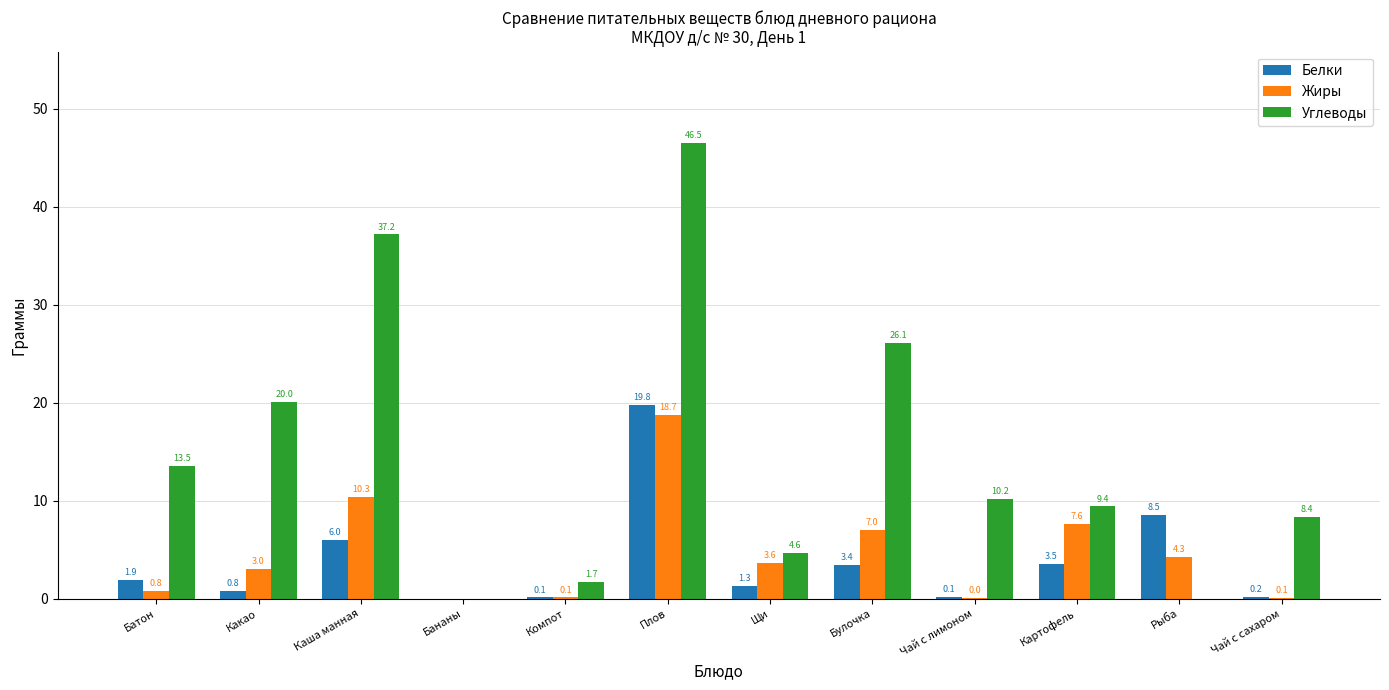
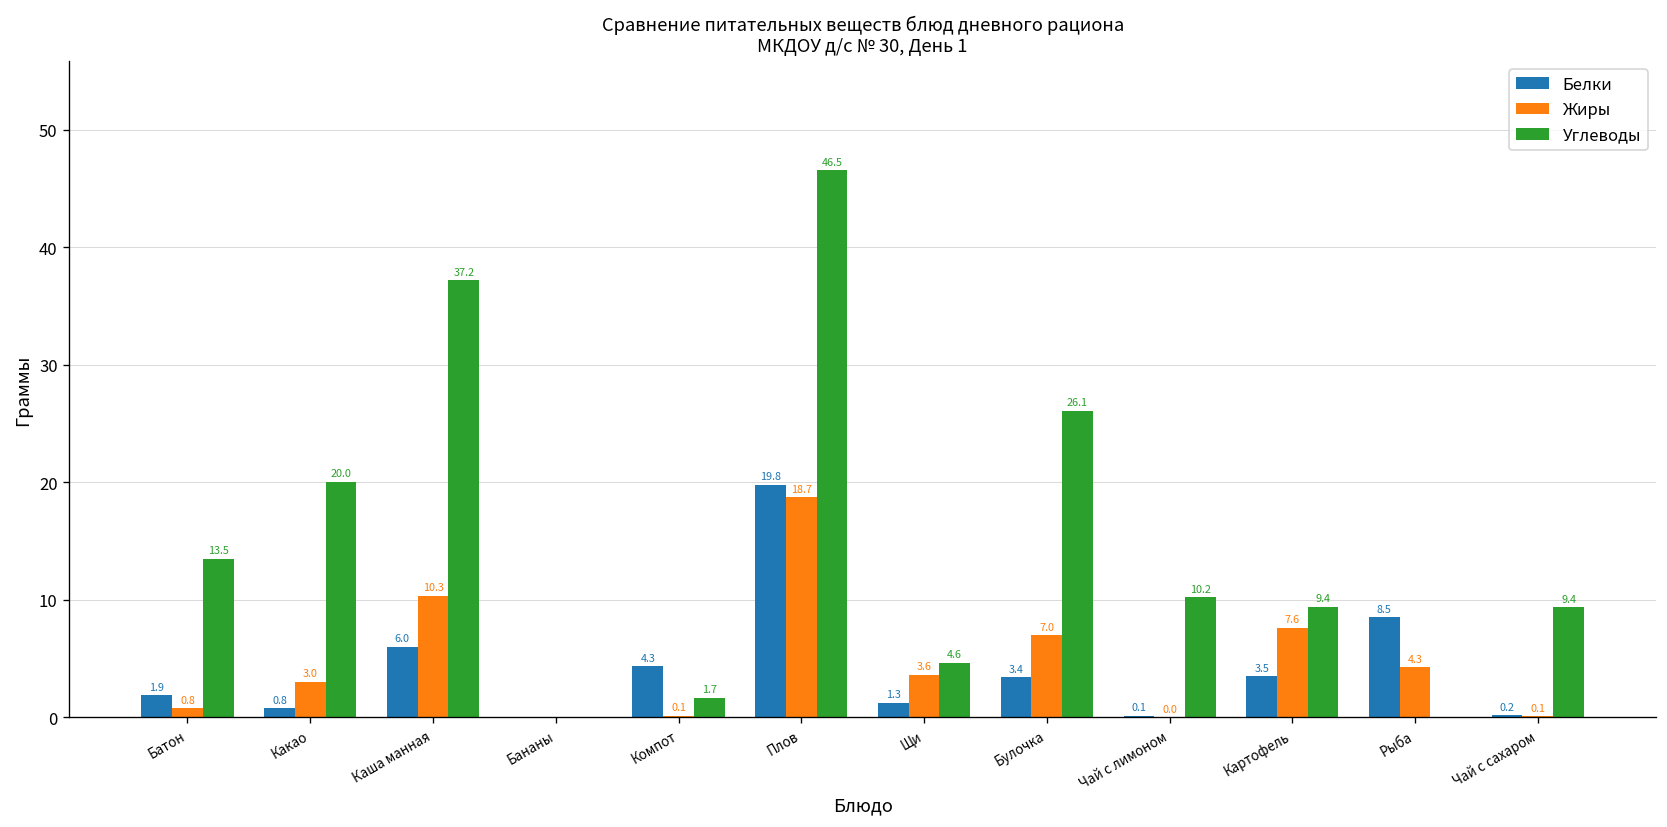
  {
    "Белки": {
      "Батон": 1.9,
      "Какао": 0.8,
      "Каша манная": 6.0,
-     "Компот": 0.1,
+     "Компот": 4.3,
      "Плов": 19.8,
      "Щи": 1.3,
      "Булочка": 3.4,
      "Чай с лимоном": 0.1,
      "Картофель": 3.5,
      "Рыба": 8.5,
      "Чай с сахаром": 0.2
    },
    "Жиры": {
      "Батон": 0.8,
      "Какао": 3.0,
      "Каша манная": 10.3,
      "Компот": 0.1,
      "Плов": 18.7,
      "Щи": 3.6,
      "Булочка": 7.0,
      "Чай с лимоном": 0.0,
      "Картофель": 7.6,
      "Рыба": 4.3,
      "Чай с сахаром": 0.1
    },
    "Углеводы": {
      "Батон": 13.5,
      "Какао": 20.0,
      "Каша манная": 37.2,
      "Компот": 1.7,
      "Плов": 46.5,
      "Щи": 4.6,
      "Булочка": 26.1,
      "Чай с лимоном": 10.2,
      "Картофель": 9.4,
-     "Чай с сахаром": 8.4
+     "Чай с сахаром": 9.4
    }
  }
